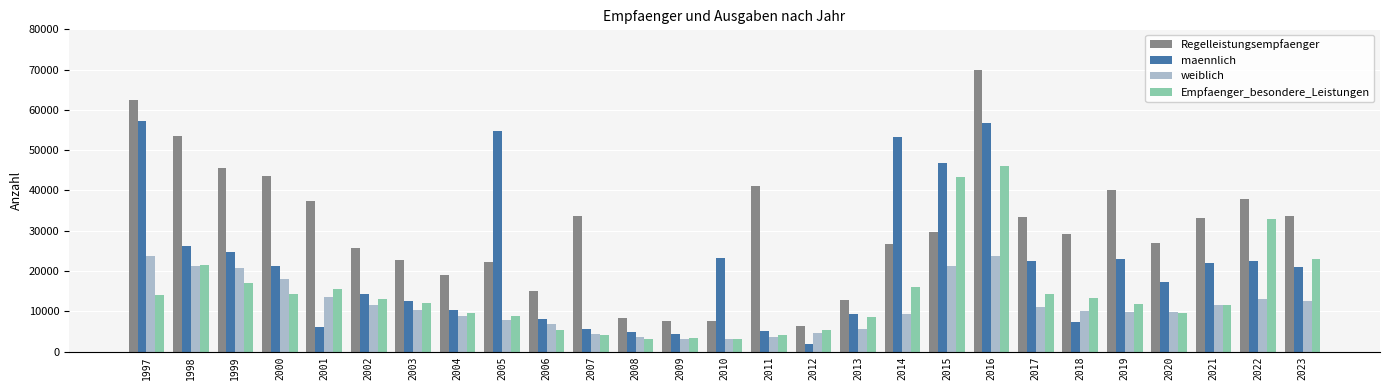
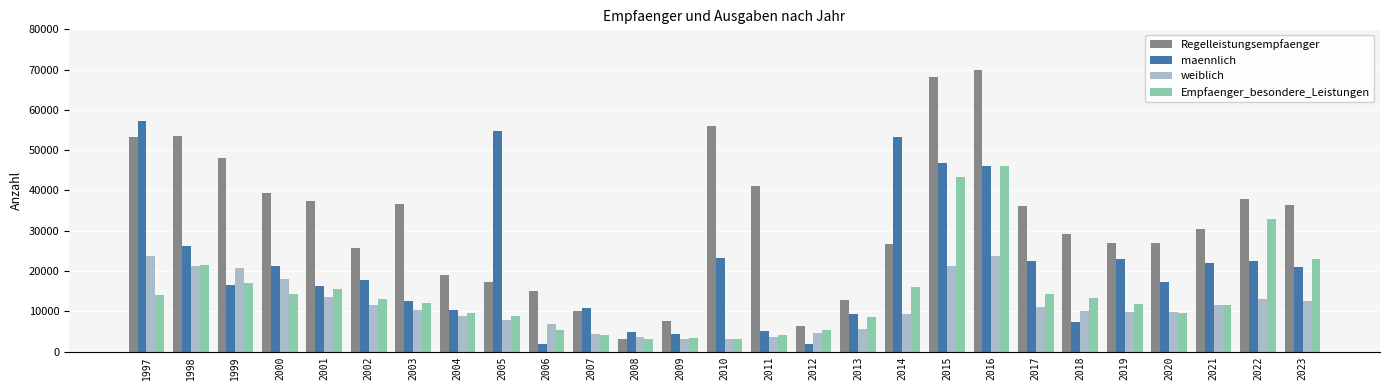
  {
    "Regelleistungsempfaenger": {
-     "1997": 63000,
+     "1997": 53000,
      "1998": 54000,
-     "1999": 46000,
-     "2000": 44000,
+     "1999": 48000,
+     "2000": 39000,
      "2001": 38000,
      "2002": 26000,
-     "2003": 23000,
+     "2003": 37000,
      "2004": 19000,
-     "2005": 22000,
+     "2005": 17000,
      "2006": 15000,
-     "2007": 34000,
-     "2008": 8000,
+     "2007": 10000,
+     "2008": 3000,
      "2009": 7000,
-     "2010": 8000,
+     "2010": 56000,
      "2011": 41000,
      "2012": 6000,
      "2013": 13000,
      "2014": 27000,
-     "2015": 30000,
+     "2015": 68000,
      "2016": 70000,
-     "2017": 34000,
+     "2017": 36000,
      "2018": 29000,
-     "2019": 40000,
+     "2019": 27000,
      "2020": 27000,
-     "2021": 33000,
+     "2021": 31000,
      "2022": 38000,
-     "2023": 34000
+     "2023": 36000
    },
    "maennlich": {
      "1997": 57000,
      "1998": 26000,
-     "1999": 25000,
+     "1999": 17000,
      "2000": 21000,
-     "2001": 6000,
-     "2002": 14000,
+     "2001": 16000,
+     "2002": 18000,
      "2003": 13000,
      "2004": 10000,
      "2005": 55000,
-     "2006": 8000,
-     "2007": 6000,
+     "2006": 2000,
+     "2007": 11000,
      "2008": 5000,
      "2009": 4000,
      "2010": 23000,
      "2011": 5000,
      "2012": 2000,
      "2013": 9000,
      "2014": 53000,
      "2015": 47000,
-     "2016": 57000,
+     "2016": 46000,
      "2017": 22000,
      "2018": 7000,
      "2019": 23000,
      "2020": 17000,
      "2021": 22000,
      "2022": 22000,
      "2023": 21000
    }
  }
